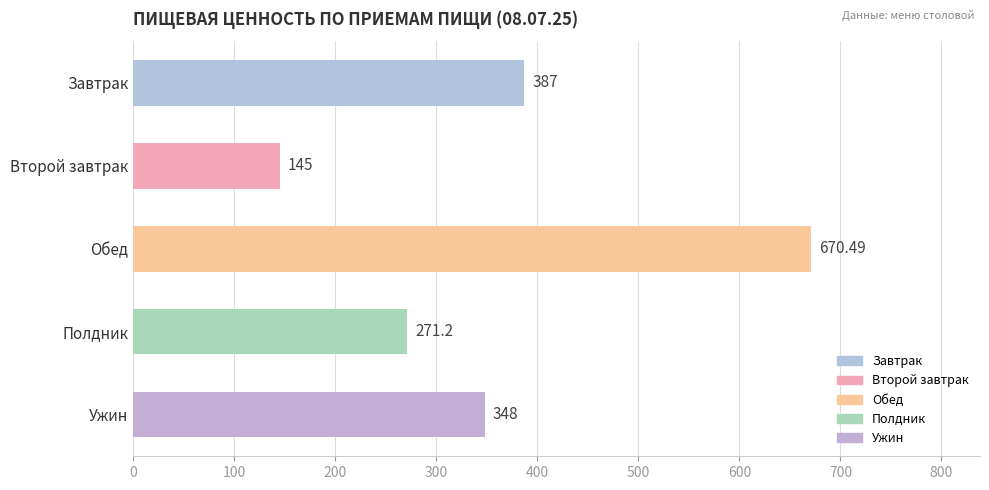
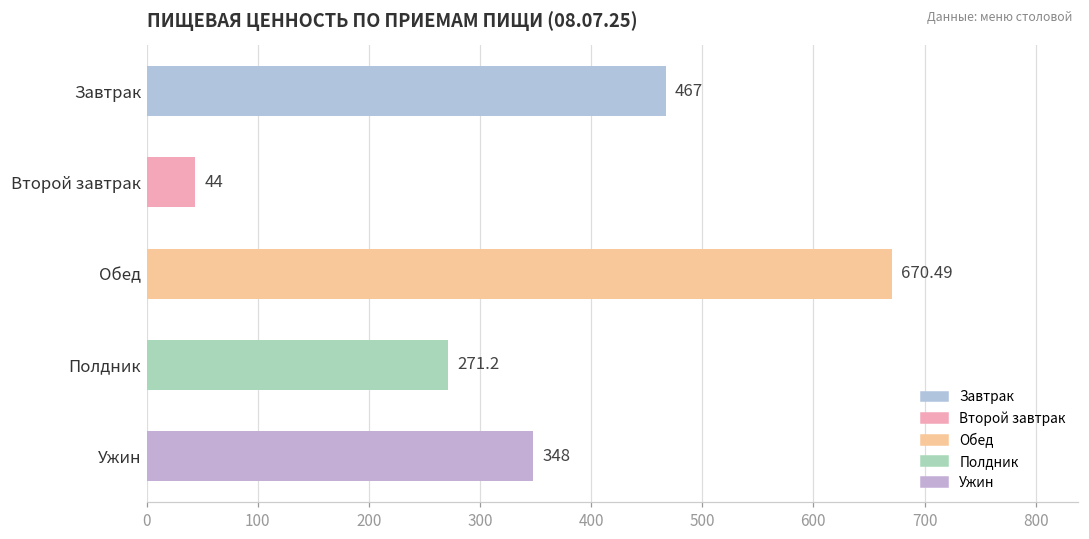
  {
-   "Завтрак": 387,
-   "Второй завтрак": 145,
+   "Завтрак": 467,
+   "Второй завтрак": 44,
    "Обед": 670.49,
    "Полдник": 271.2,
    "Ужин": 348
  }
